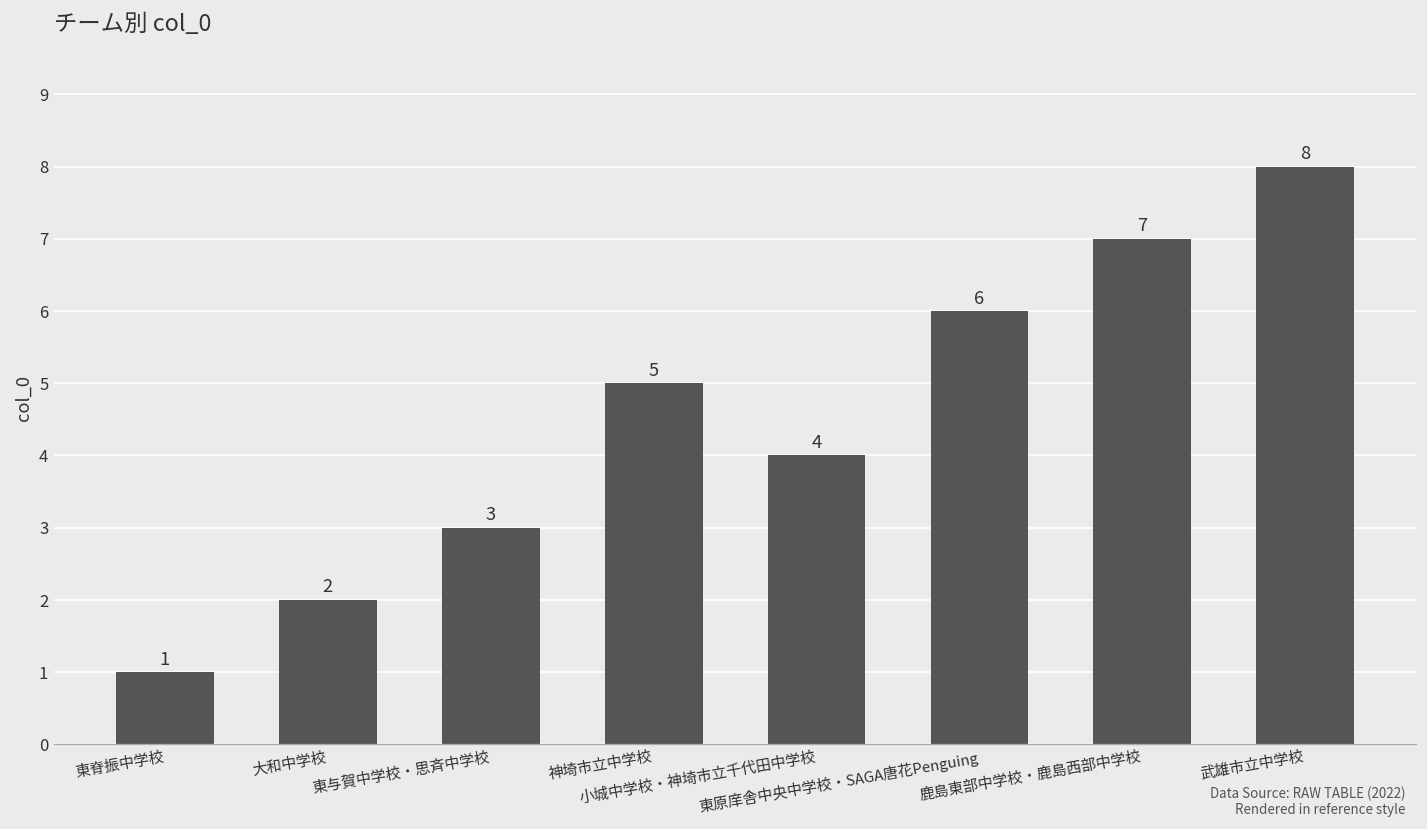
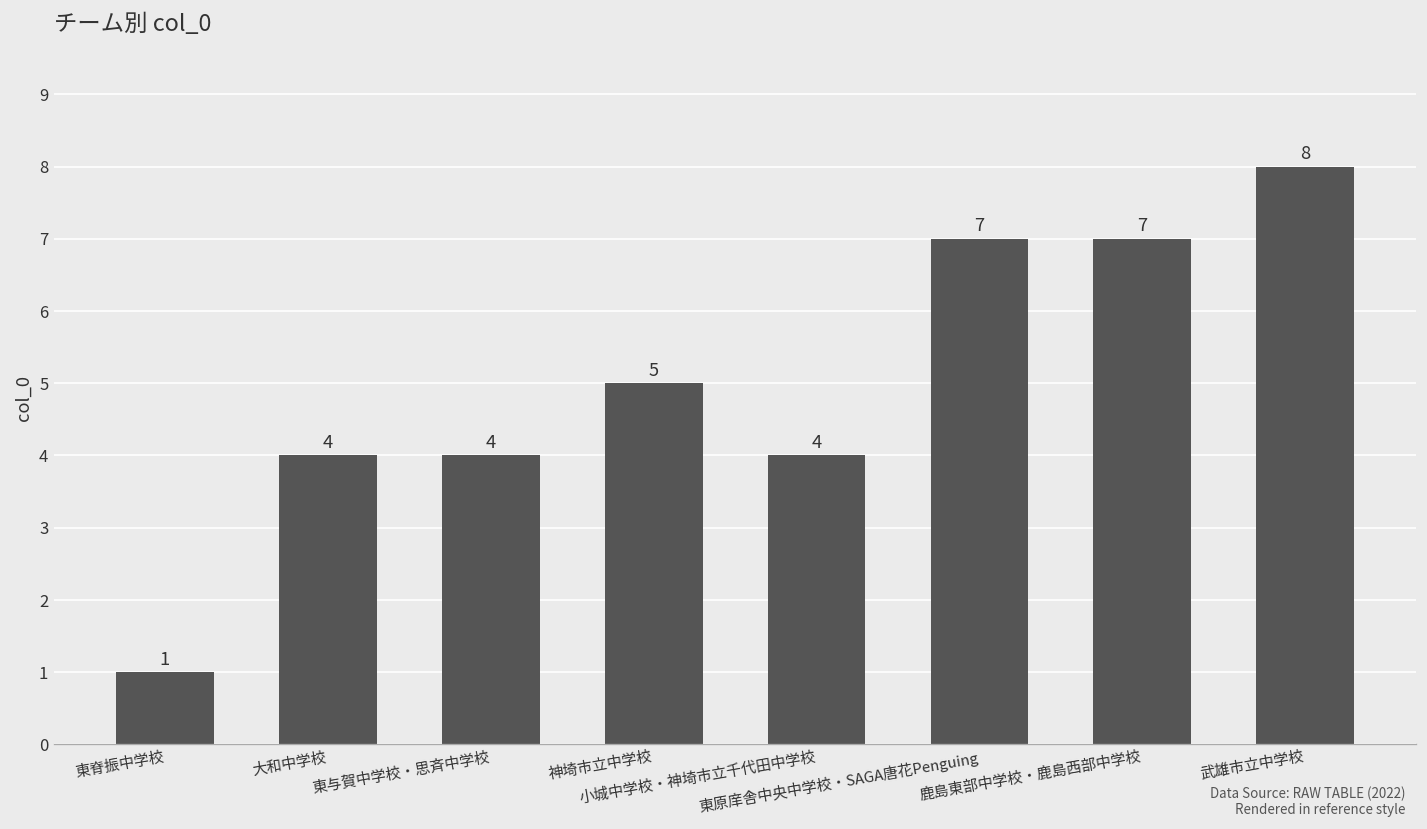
  {
    "東脊振中学校": 1,
-   "大和中学校": 2,
-   "東与賀中学校・思斉中学校": 3,
+   "大和中学校": 4,
+   "東与賀中学校・思斉中学校": 4,
    "神埼市立中学校": 5,
    "小城中学校・神埼市立千代田中学校": 4,
-   "東原庠舎中央中学校・SAGA唐花Penguing": 6,
+   "東原庠舎中央中学校・SAGA唐花Penguing": 7,
    "鹿島東部中学校・鹿島西部中学校": 7,
    "武雄市立中学校": 8
  }
